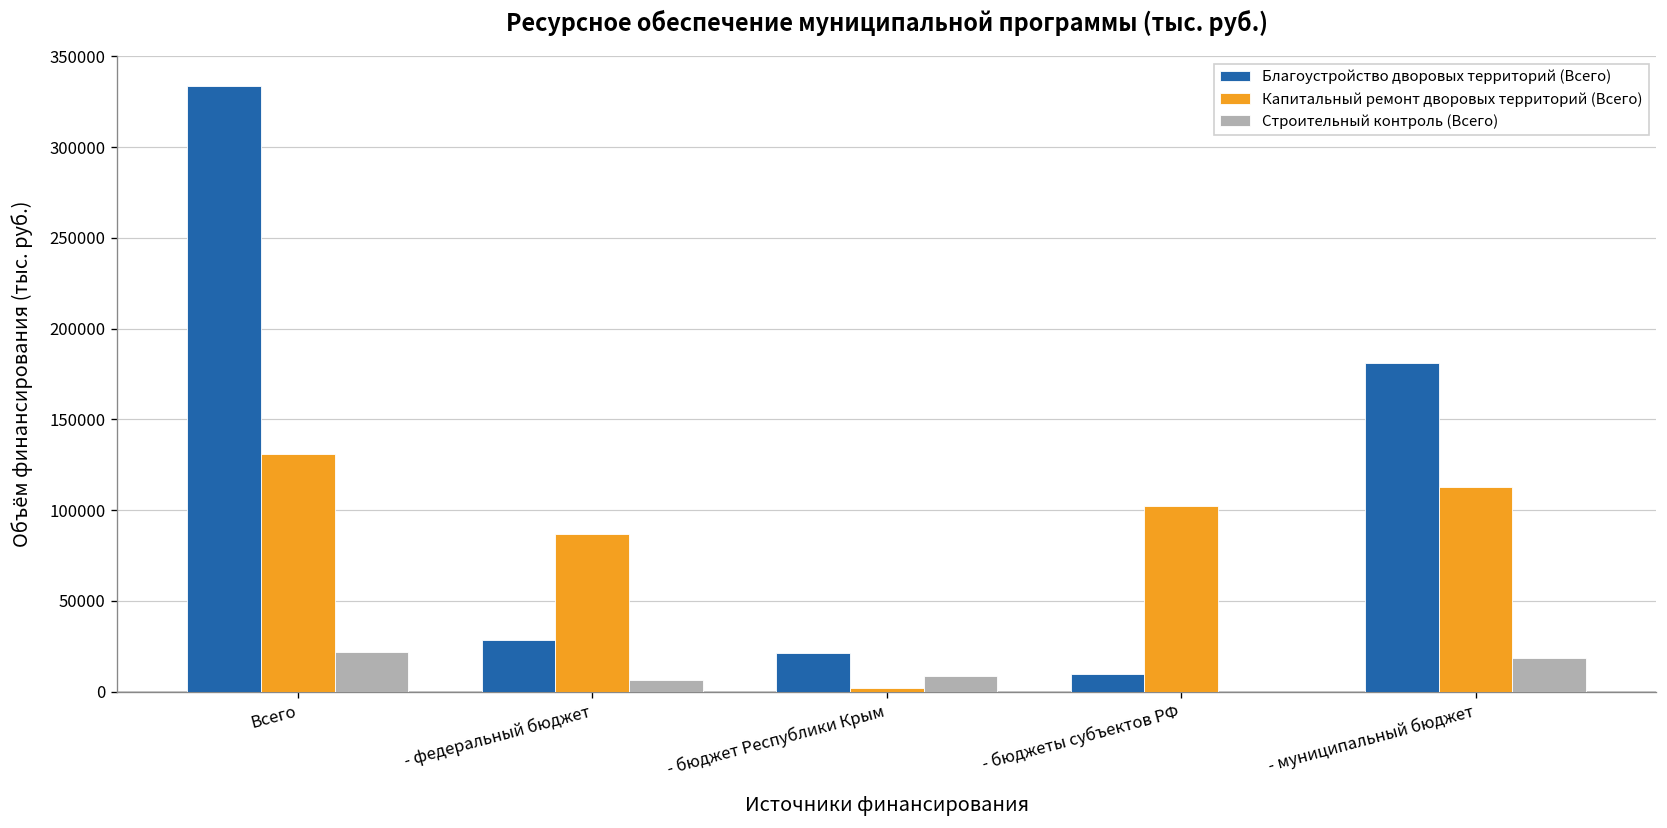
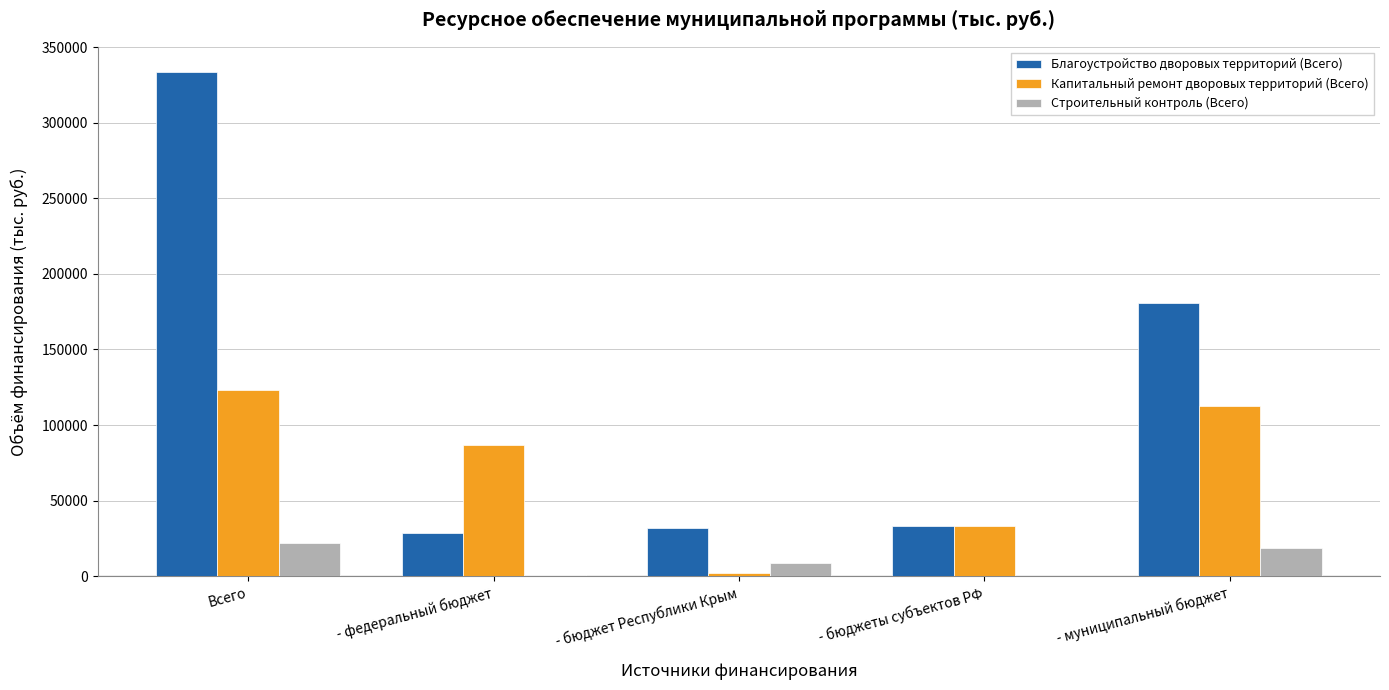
  {
    "Благоустройство дворовых территорий (Всего)": {
      "Всего": 333000,
      "- федеральный бюджет": 29000,
-     "- бюджет Республики Крым": 21000,
-     "- бюджеты субъектов РФ": 10000,
+     "- бюджет Республики Крым": 32000,
+     "- бюджеты субъектов РФ": 33000,
      "- муниципальный бюджет": 181000
    },
    "Капитальный ремонт дворовых территорий (Всего)": {
-     "Всего": 131000,
+     "Всего": 123000,
      "- федеральный бюджет": 87000,
      "- бюджет Республики Крым": 2000,
-     "- бюджеты субъектов РФ": 102000,
+     "- бюджеты субъектов РФ": 33000,
      "- муниципальный бюджет": 113000
    },
    "Строительный контроль (Всего)": {
      "Всего": 22000,
-     "- федеральный бюджет": 6000,
+     "- федеральный бюджет": 1000,
      "- бюджет Республики Крым": 8000,
      "- бюджеты субъектов РФ": 0,
      "- муниципальный бюджет": 18000
    }
  }
